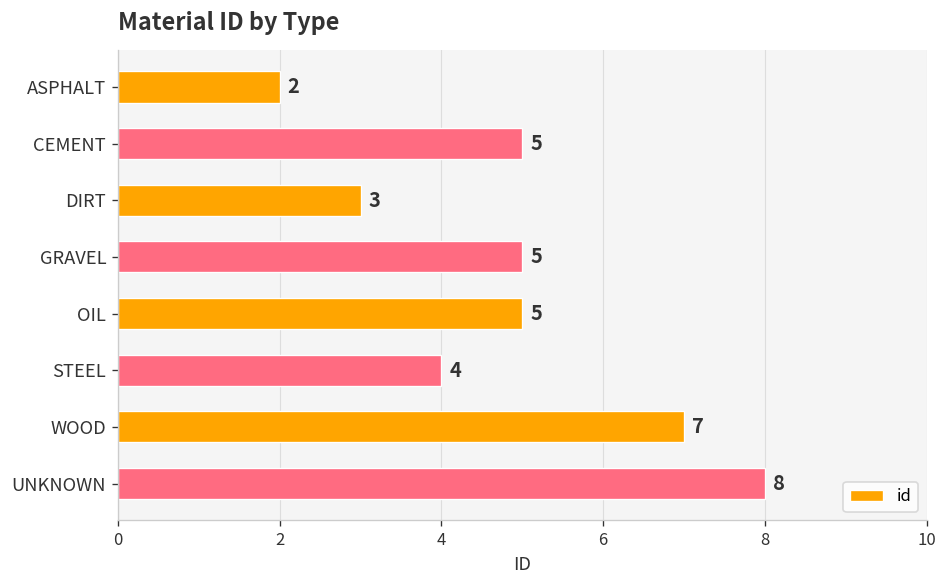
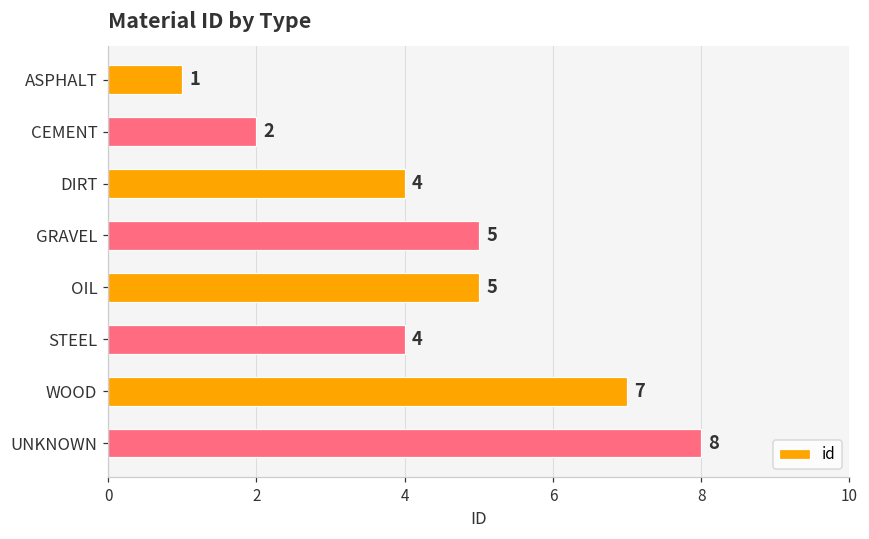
  {
-   "ASPHALT": 2,
-   "CEMENT": 5,
-   "DIRT": 3,
+   "ASPHALT": 1,
+   "CEMENT": 2,
+   "DIRT": 4,
    "GRAVEL": 5,
    "OIL": 5,
    "STEEL": 4,
    "WOOD": 7,
    "UNKNOWN": 8
  }
